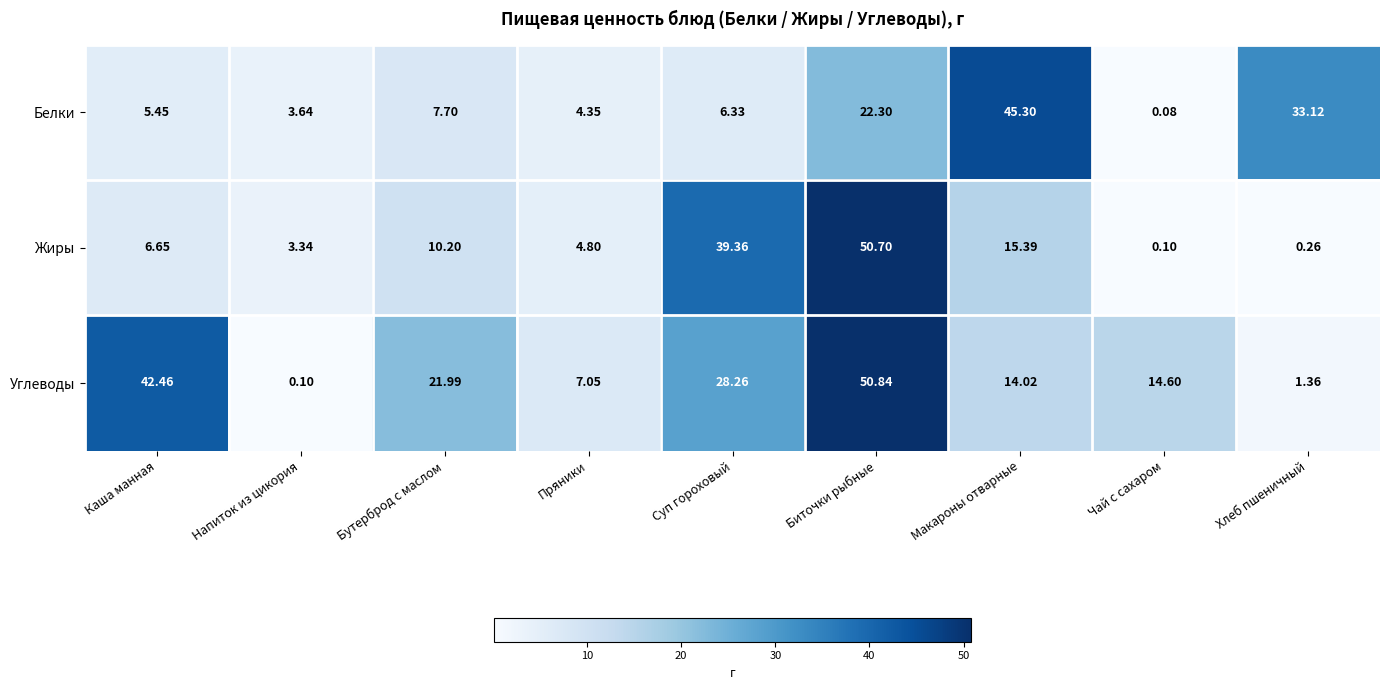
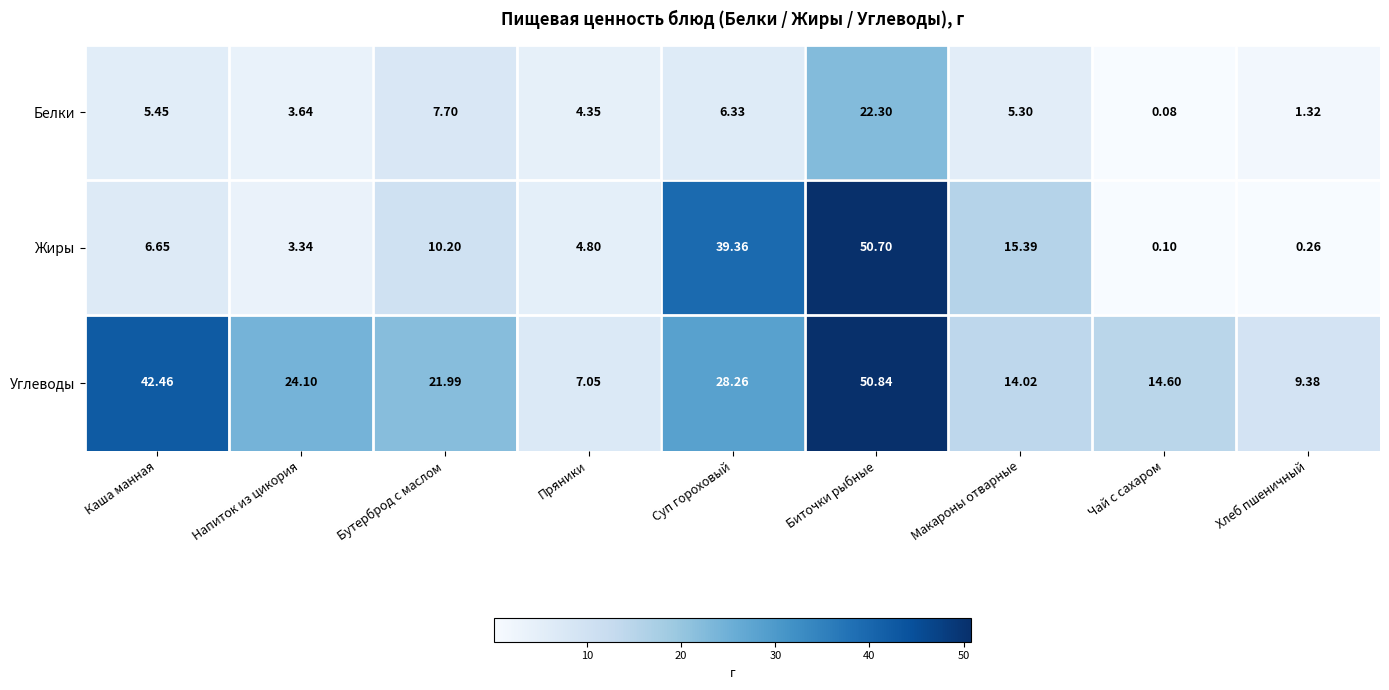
  {
    "Белки": {
      "Каша манная": 5.45,
      "Напиток из цикория": 3.64,
      "Бутерброд с маслом": 7.70,
      "Пряники": 4.35,
      "Суп гороховый": 6.33,
      "Биточки рыбные": 22.30,
-     "Макароны отварные": 45.30,
+     "Макароны отварные": 5.30,
      "Чай с сахаром": 0.08,
-     "Хлеб пшеничный": 33.12
+     "Хлеб пшеничный": 1.32
    },
    "Жиры": {
      "Каша манная": 6.65,
      "Напиток из цикория": 3.34,
      "Бутерброд с маслом": 10.20,
      "Пряники": 4.80,
      "Суп гороховый": 39.36,
      "Биточки рыбные": 50.70,
      "Макароны отварные": 15.39,
      "Чай с сахаром": 0.10,
      "Хлеб пшеничный": 0.26
    },
    "Углеводы": {
      "Каша манная": 42.46,
-     "Напиток из цикория": 0.10,
+     "Напиток из цикория": 24.10,
      "Бутерброд с маслом": 21.99,
      "Пряники": 7.05,
      "Суп гороховый": 28.26,
      "Биточки рыбные": 50.84,
      "Макароны отварные": 14.02,
      "Чай с сахаром": 14.60,
-     "Хлеб пшеничный": 1.36
+     "Хлеб пшеничный": 9.38
    }
  }
